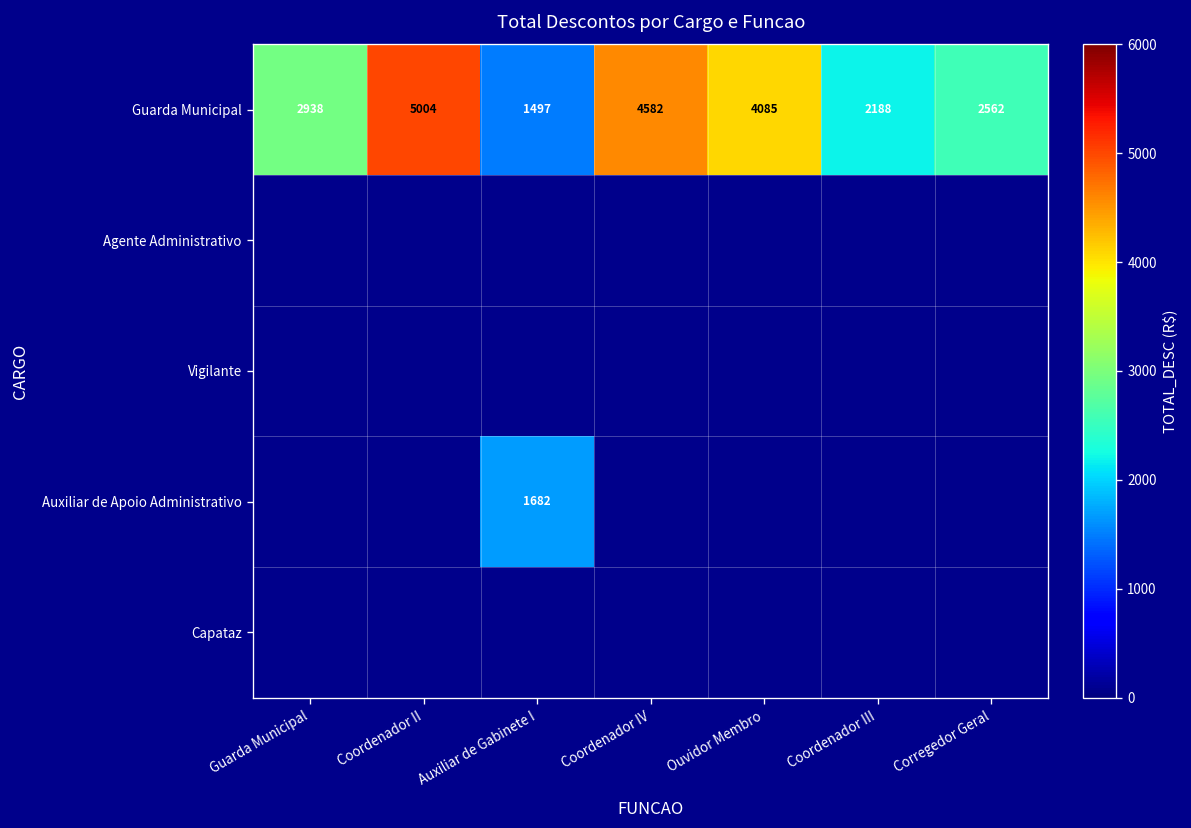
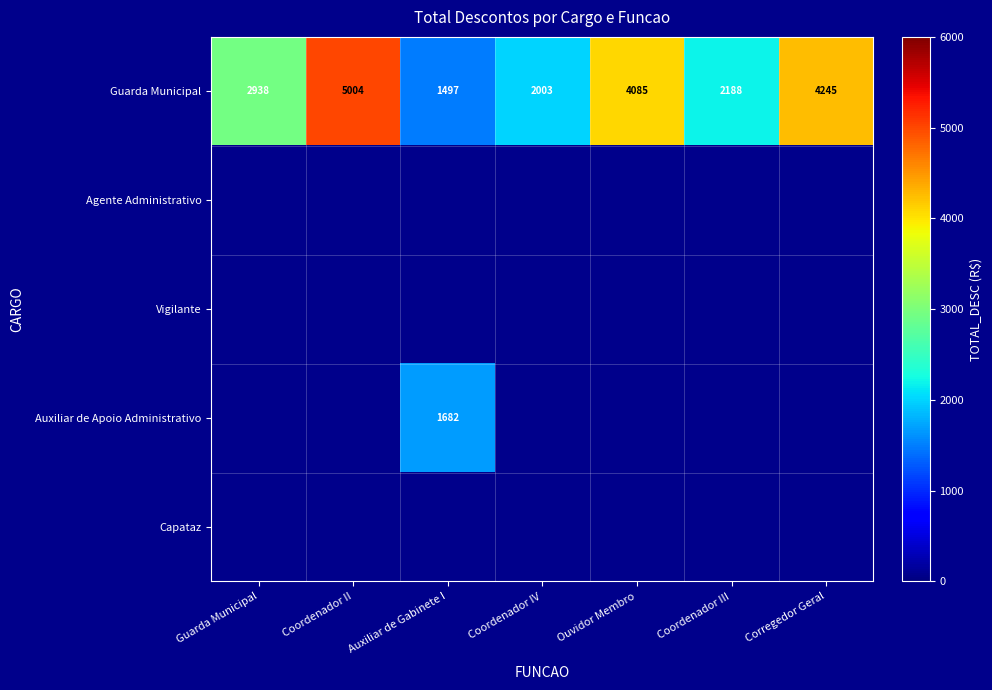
  {
    "Guarda Municipal": {
      "Guarda Municipal": 2938,
      "Coordenador II": 5004,
      "Auxiliar de Gabinete I": 1497,
-     "Coordenador IV": 4582,
+     "Coordenador IV": 2003,
      "Ouvidor Membro": 4085,
      "Coordenador III": 2188,
-     "Corregedor Geral": 2562
+     "Corregedor Geral": 4245
    },
    "Auxiliar de Apoio Administrativo": {
      "Auxiliar de Gabinete I": 1682
    }
  }
